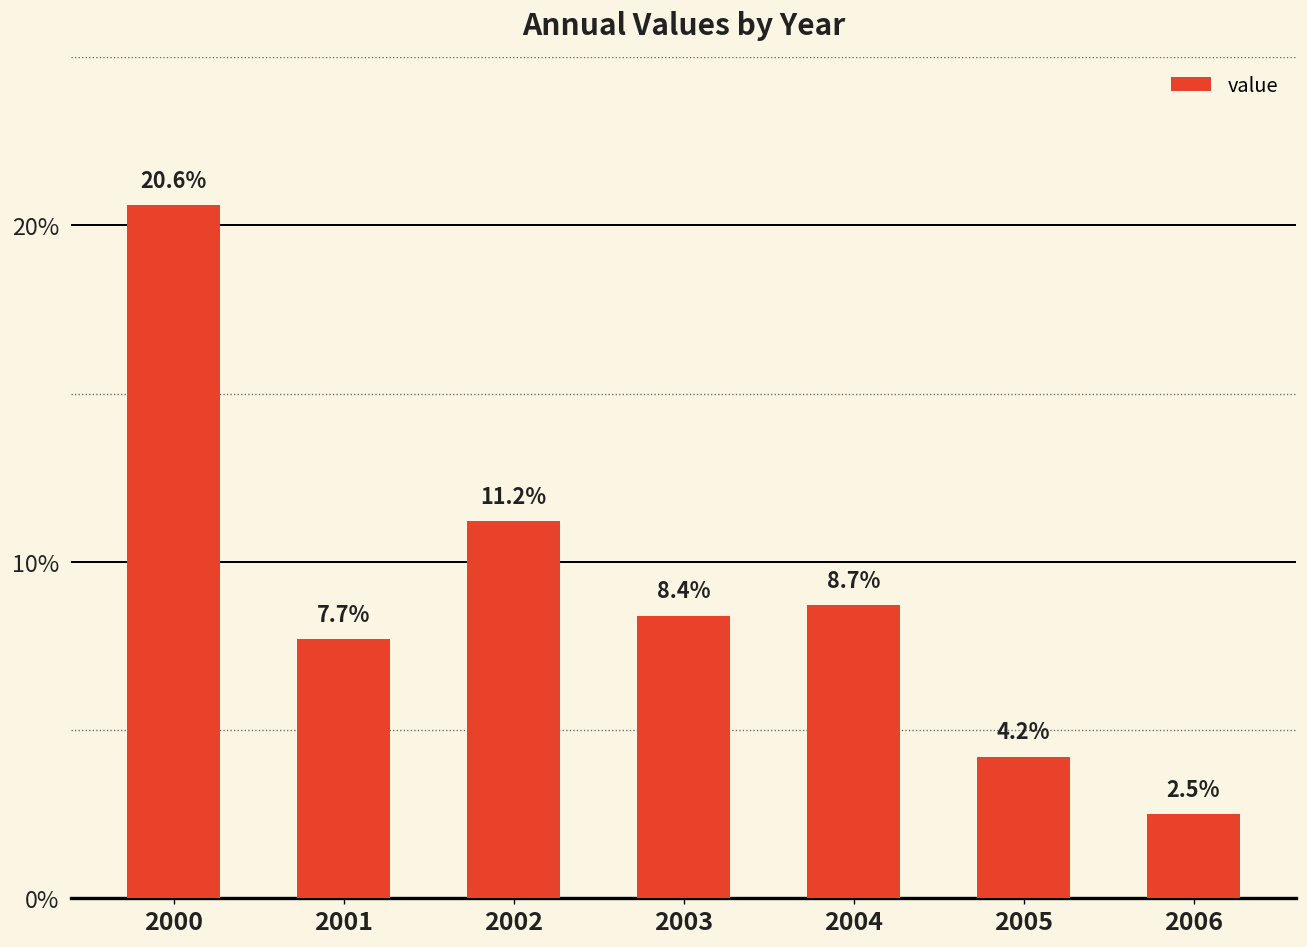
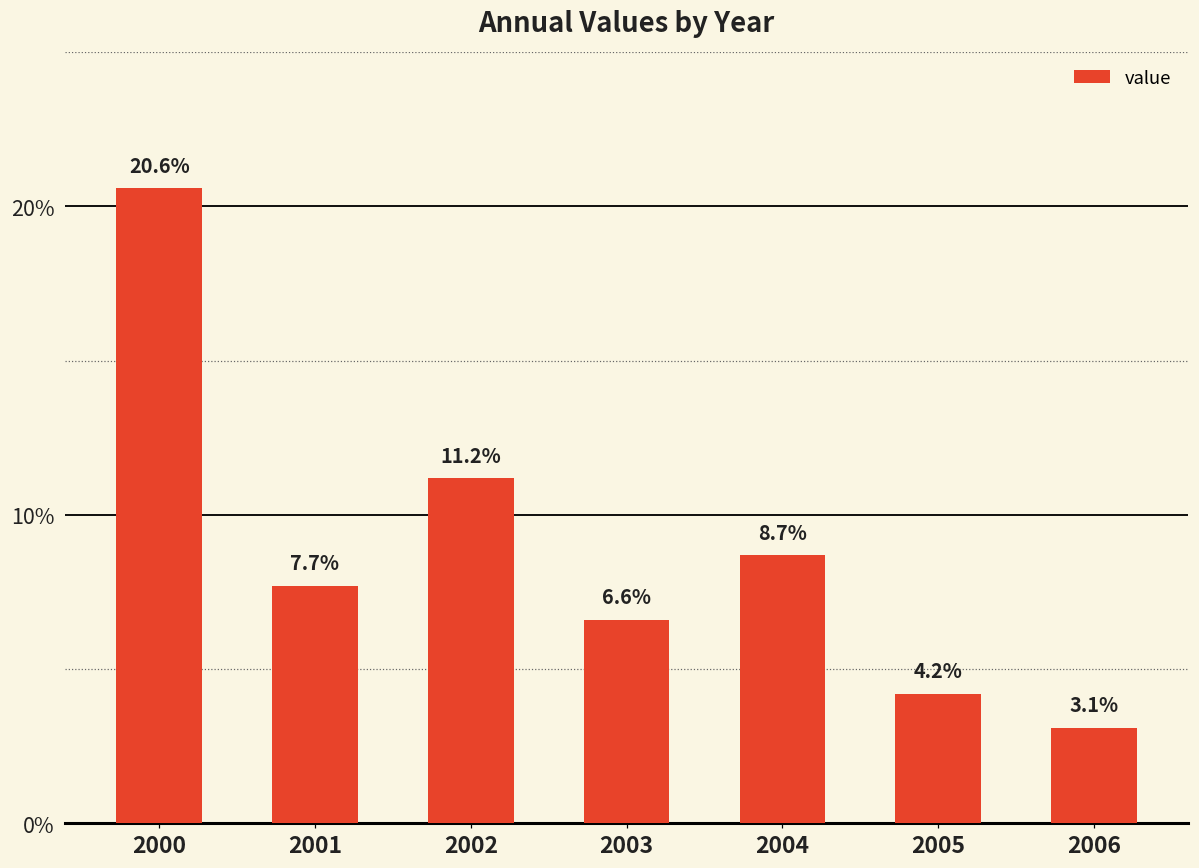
  {
    "2000": "20.6%",
    "2001": "7.7%",
    "2002": "11.2%",
-   "2003": "8.4%",
+   "2003": "6.6%",
    "2004": "8.7%",
    "2005": "4.2%",
-   "2006": "2.5%"
+   "2006": "3.1%"
  }
